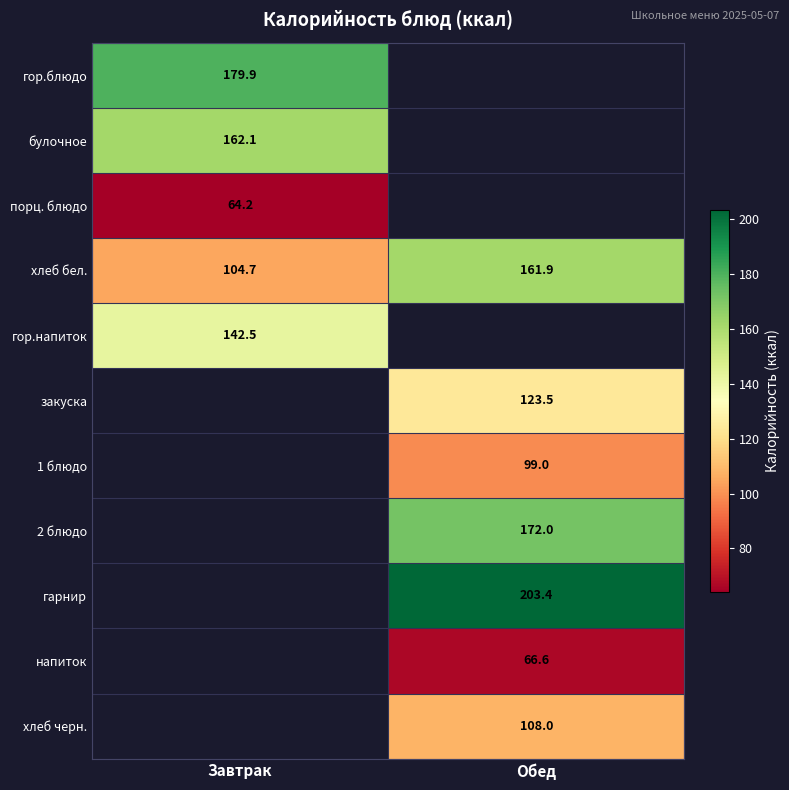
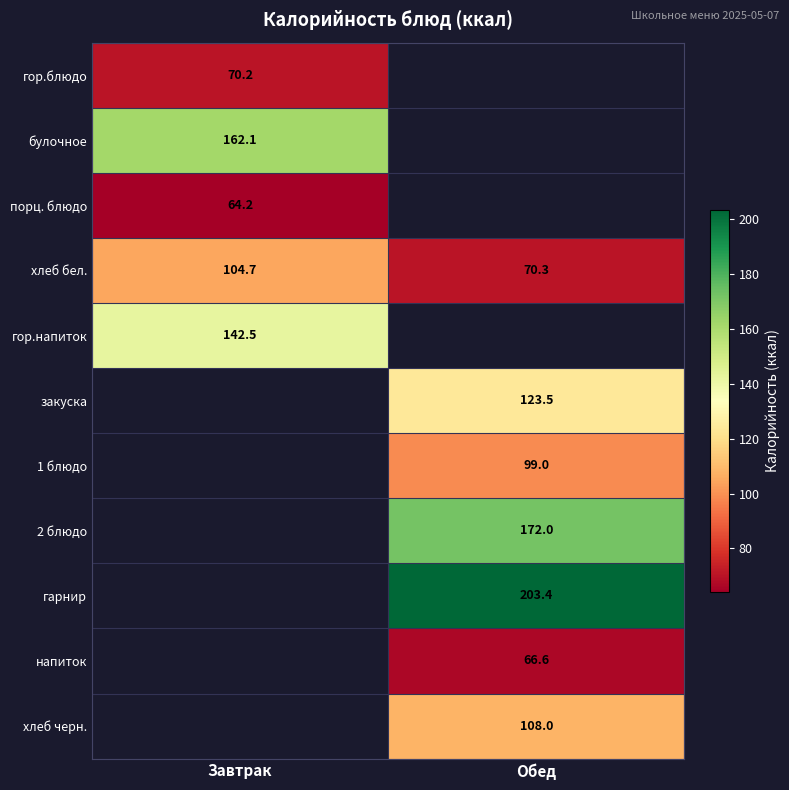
  {
    "гор.блюдо": {
-     "Завтрак": 179.9
+     "Завтрак": 70.2
    },
    "булочное": {
      "Завтрак": 162.1
    },
    "порц. блюдо": {
      "Завтрак": 64.2
    },
    "хлеб бел.": {
      "Завтрак": 104.7,
-     "Обед": 161.9
+     "Обед": 70.3
    },
    "гор.напиток": {
      "Завтрак": 142.5
    },
    "закуска": {
      "Обед": 123.5
    },
    "1 блюдо": {
      "Обед": 99.0
    },
    "2 блюдо": {
      "Обед": 172.0
    },
    "гарнир": {
      "Обед": 203.4
    },
    "напиток": {
      "Обед": 66.6
    },
    "хлеб черн.": {
      "Обед": 108.0
    }
  }
